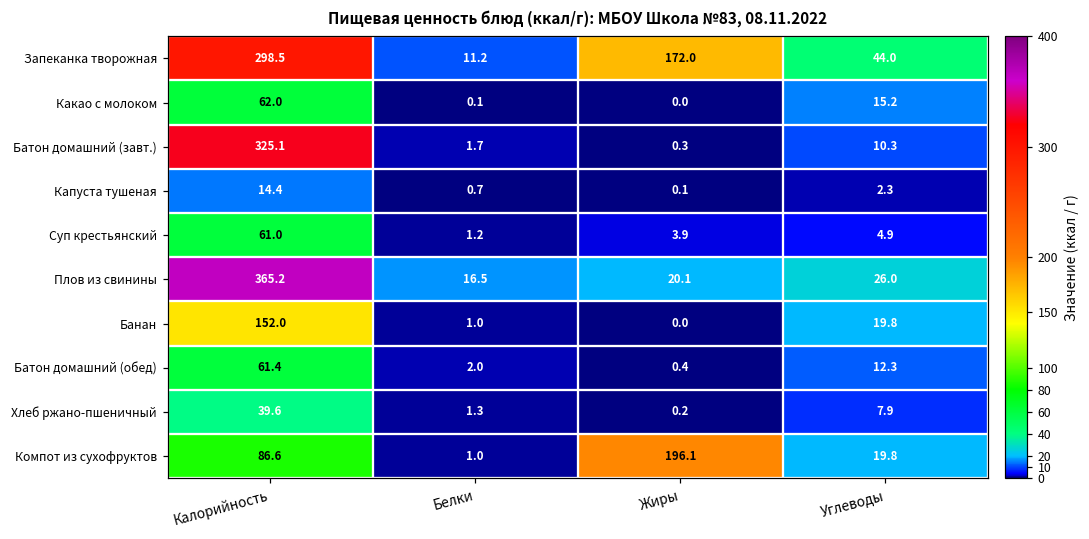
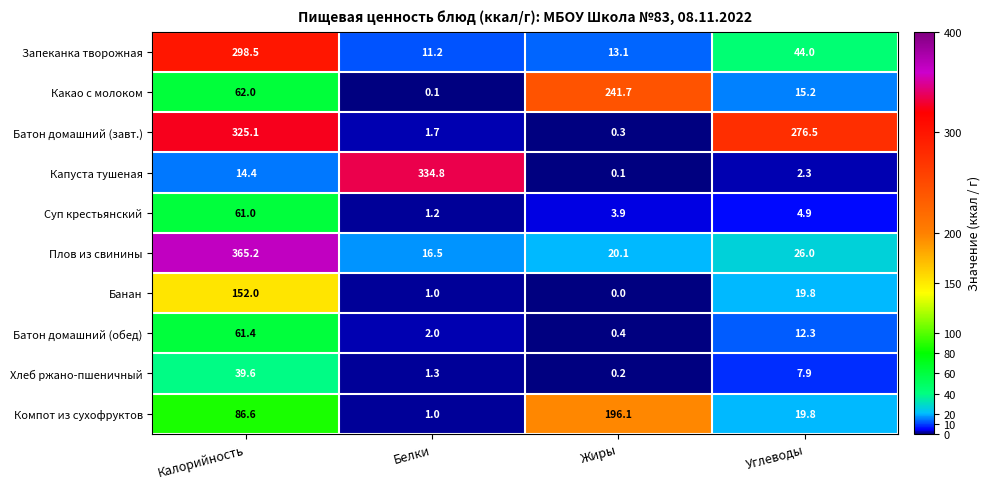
  {
    "Запеканка творожная": {
      "Калорийность": 298.5,
      "Белки": 11.2,
-     "Жиры": 172.0,
+     "Жиры": 13.1,
      "Углеводы": 44.0
    },
    "Какао с молоком": {
      "Калорийность": 62.0,
      "Белки": 0.1,
-     "Жиры": 0.0,
+     "Жиры": 241.7,
      "Углеводы": 15.2
    },
    "Батон домашний (завт.)": {
      "Калорийность": 325.1,
      "Белки": 1.7,
      "Жиры": 0.3,
-     "Углеводы": 10.3
+     "Углеводы": 276.5
    },
    "Капуста тушеная": {
      "Калорийность": 14.4,
-     "Белки": 0.7,
+     "Белки": 334.8,
      "Жиры": 0.1,
      "Углеводы": 2.3
    },
    "Суп крестьянский": {
      "Калорийность": 61.0,
      "Белки": 1.2,
      "Жиры": 3.9,
      "Углеводы": 4.9
    },
    "Плов из свинины": {
      "Калорийность": 365.2,
      "Белки": 16.5,
      "Жиры": 20.1,
      "Углеводы": 26.0
    },
    "Банан": {
      "Калорийность": 152.0,
      "Белки": 1.0,
      "Жиры": 0.0,
      "Углеводы": 19.8
    },
    "Батон домашний (обед)": {
      "Калорийность": 61.4,
      "Белки": 2.0,
      "Жиры": 0.4,
      "Углеводы": 12.3
    },
    "Хлеб ржано-пшеничный": {
      "Калорийность": 39.6,
      "Белки": 1.3,
      "Жиры": 0.2,
      "Углеводы": 7.9
    },
    "Компот из сухофруктов": {
      "Калорийность": 86.6,
      "Белки": 1.0,
      "Жиры": 196.1,
      "Углеводы": 19.8
    }
  }
